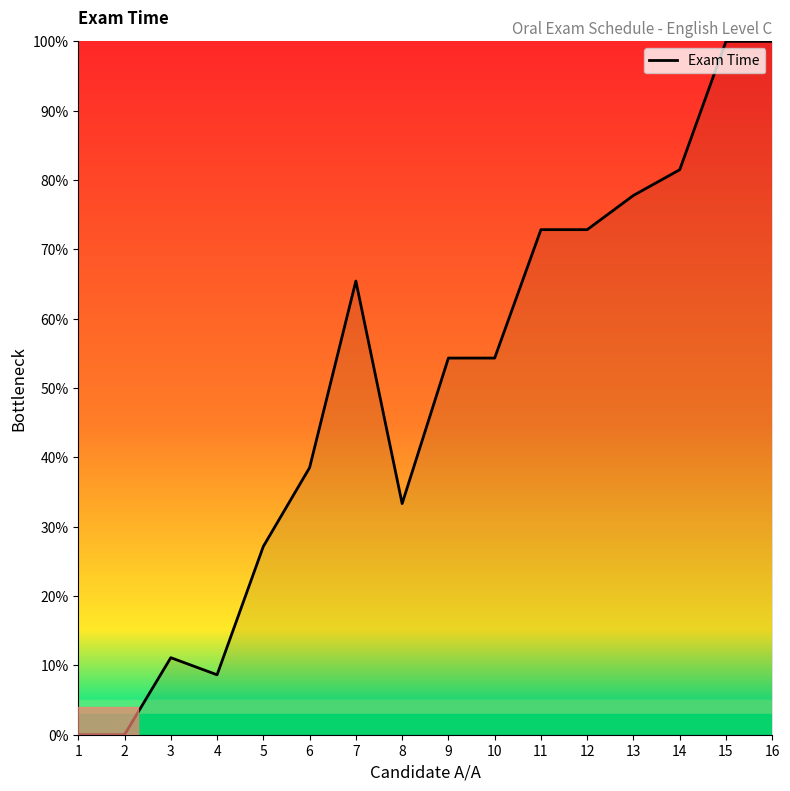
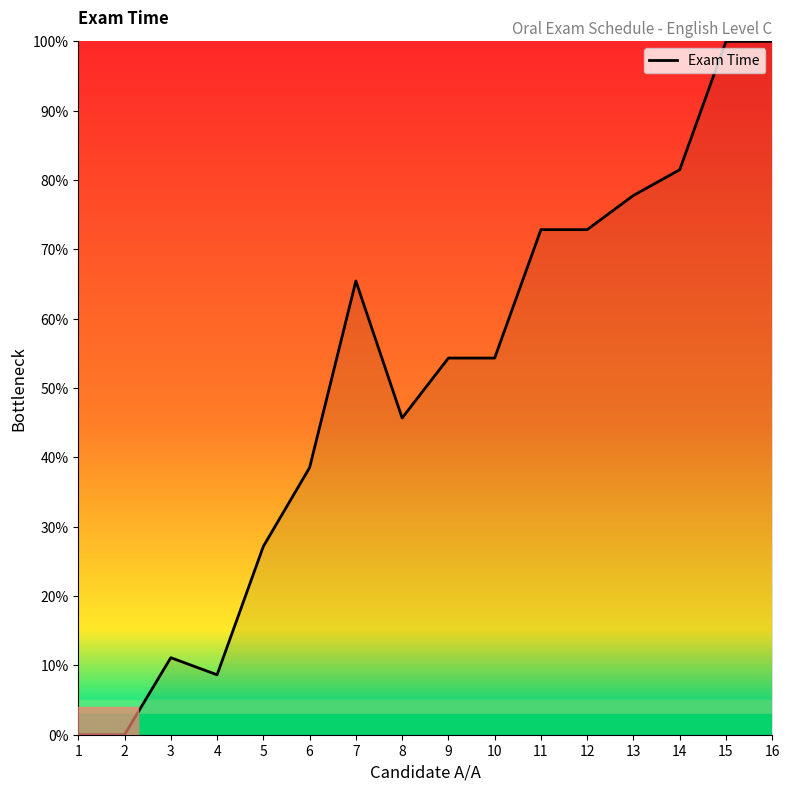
  {
    "3": "11%",
    "4": "9%",
    "5": "27%",
    "6": "39%",
    "7": "65%",
-   "8": "33%",
+   "8": "46%",
    "9": "54%",
    "10": "54%",
    "11": "73%",
    "12": "73%",
    "13": "78%",
    "14": "81%",
    "15": "100%",
    "16": "100%"
  }
